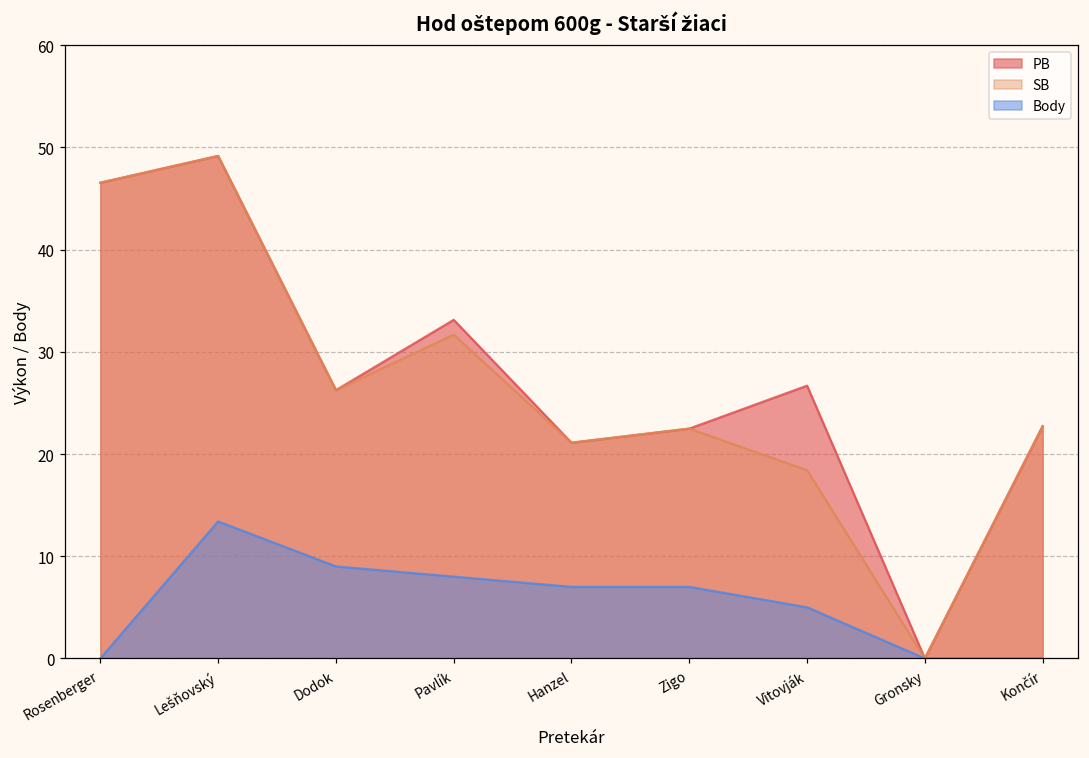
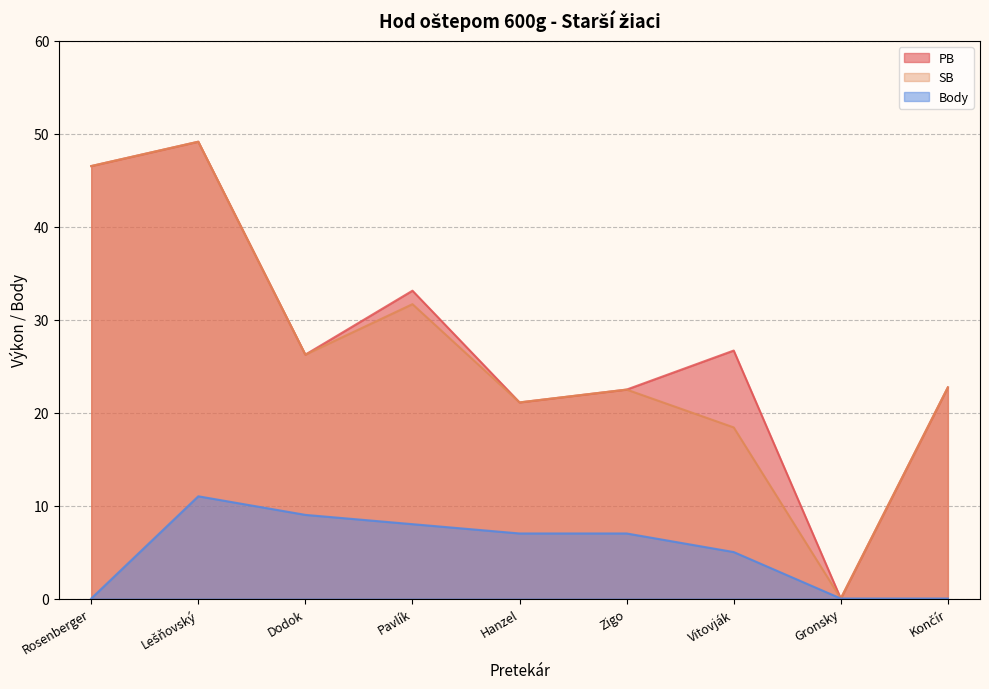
  {
    "Body": {
      "Rosenberger": 0,
-     "Lešňovský": 13,
+     "Lešňovský": 11,
      "Dodok": 9,
      "Pavlík": 8,
      "Hanzel": 7,
      "Zigo": 7,
      "Vitovják": 5,
      "Končír": 0
    }
  }
